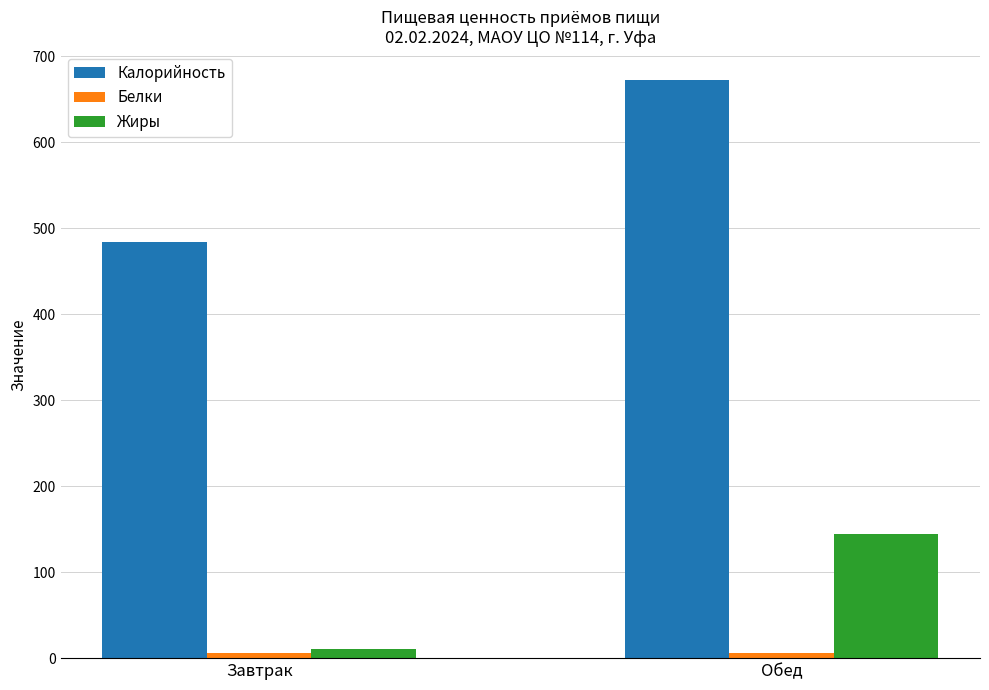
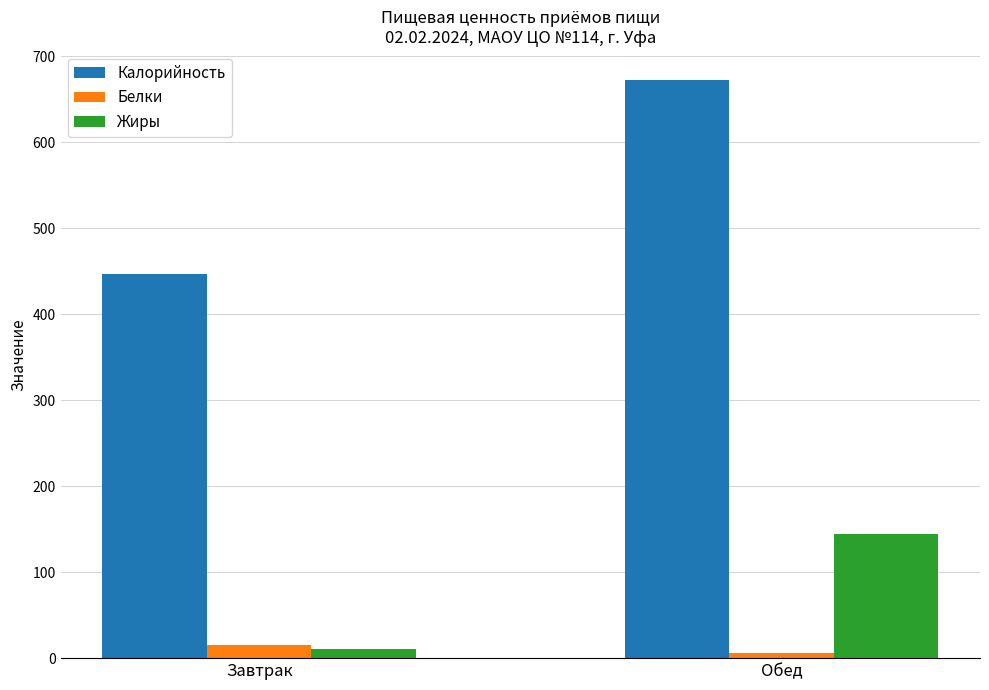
  {
    "Калорийность": {
-     "Завтрак": 480,
+     "Завтрак": 450,
      "Обед": 670
    },
    "Белки": {
-     "Завтрак": 10,
+     "Завтрак": 20,
      "Обед": 10
    },
    "Жиры": {
      "Завтрак": 10,
      "Обед": 140
    }
  }
